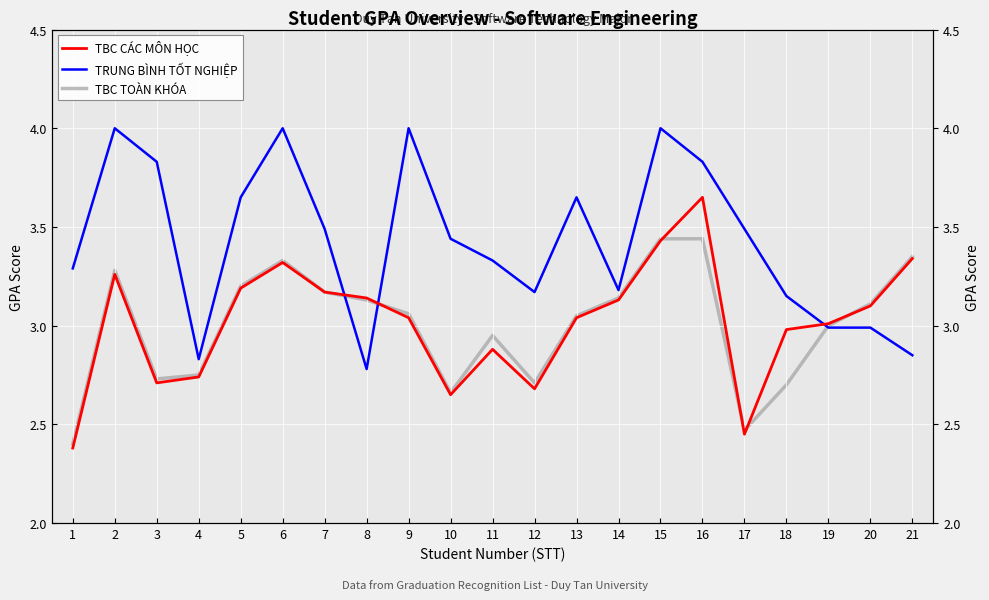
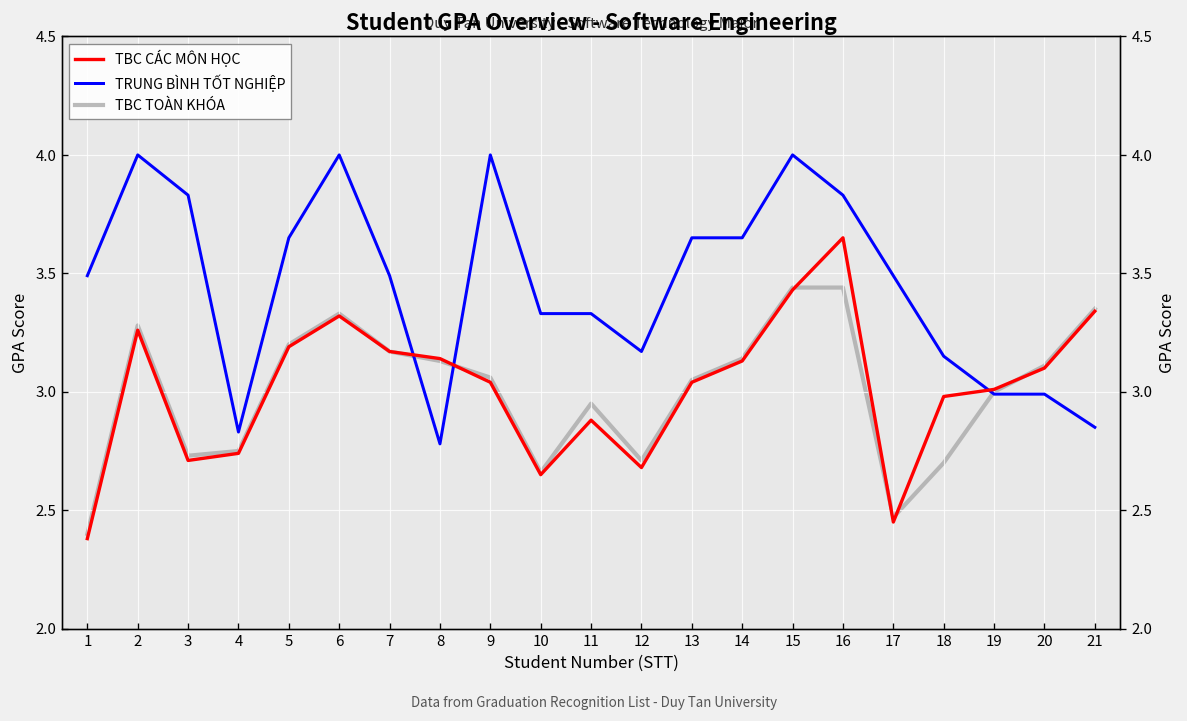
  {
    "TBC CÁC MÔN HỌC": {
      "1": 2.38,
      "2": 3.26,
      "3": 2.71,
      "9": 3.04,
      "11": 2.88,
      "12": 2.68,
      "16": 3.65,
      "17": 2.45,
      "18": 2.98
    },
    "TRUNG BÌNH TỐT NGHIỆP": {
-     "1": 3.29,
+     "1": 3.49,
      "2": 4.00,
      "3": 3.83,
      "4": 2.83,
      "5": 3.65,
      "6": 4.00,
      "7": 3.49,
      "8": 2.78,
      "9": 4.00,
-     "10": 3.44,
+     "10": 3.33,
      "11": 3.33,
      "12": 3.17,
      "13": 3.65,
-     "14": 3.18,
+     "14": 3.65,
      "15": 4.00,
      "16": 3.83,
      "17": 3.49,
      "18": 3.15,
      "20": 2.99,
      "21": 2.85
    },
    "TBC TOÀN KHÓA": {
      "1": 2.40,
      "2": 3.28,
      "3": 2.73,
      "9": 3.06,
      "11": 2.95,
      "12": 2.71,
      "16": 3.44,
      "17": 2.47,
      "18": 2.70
    }
  }
